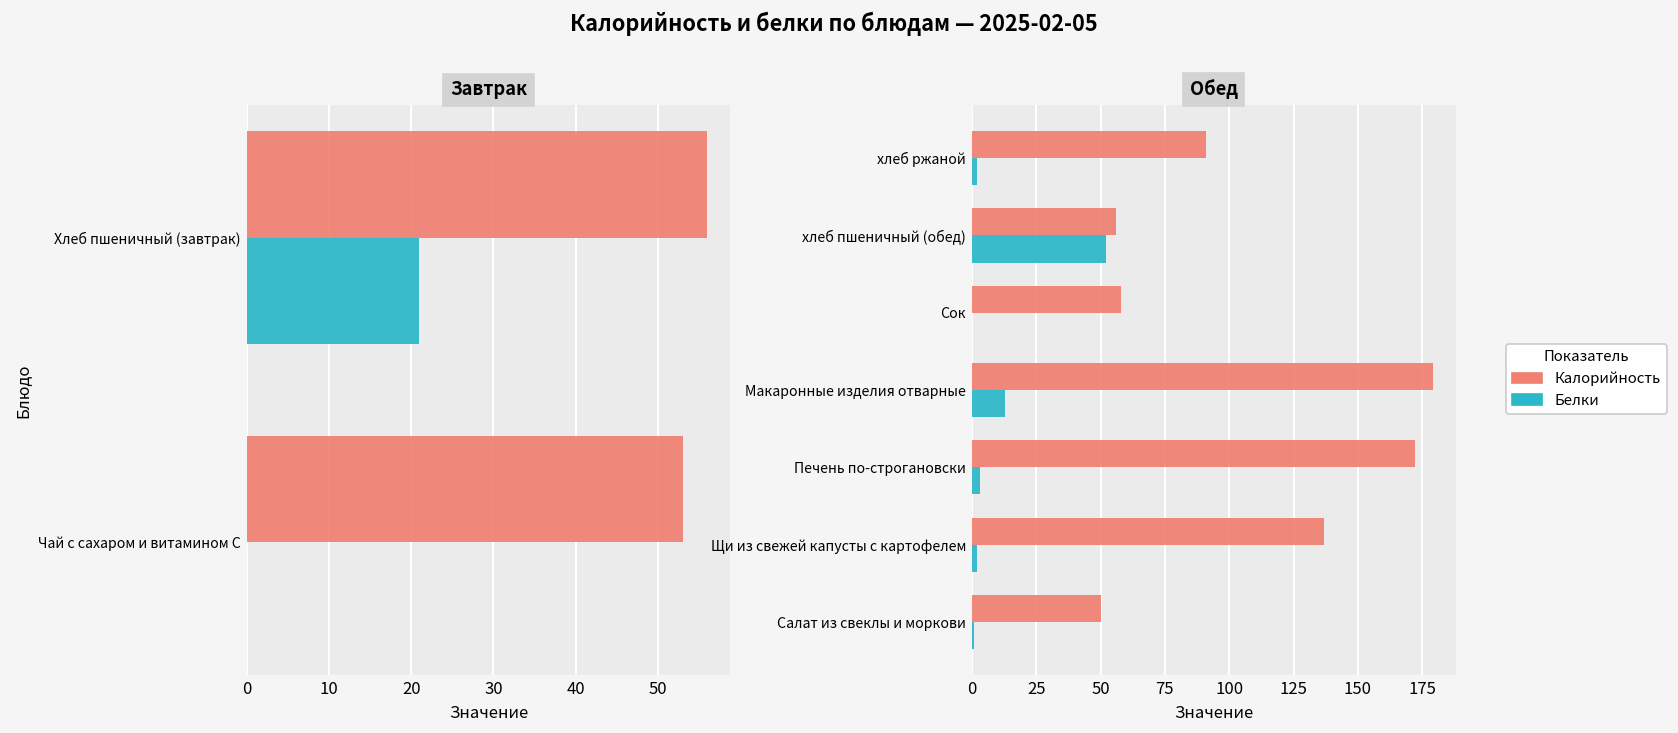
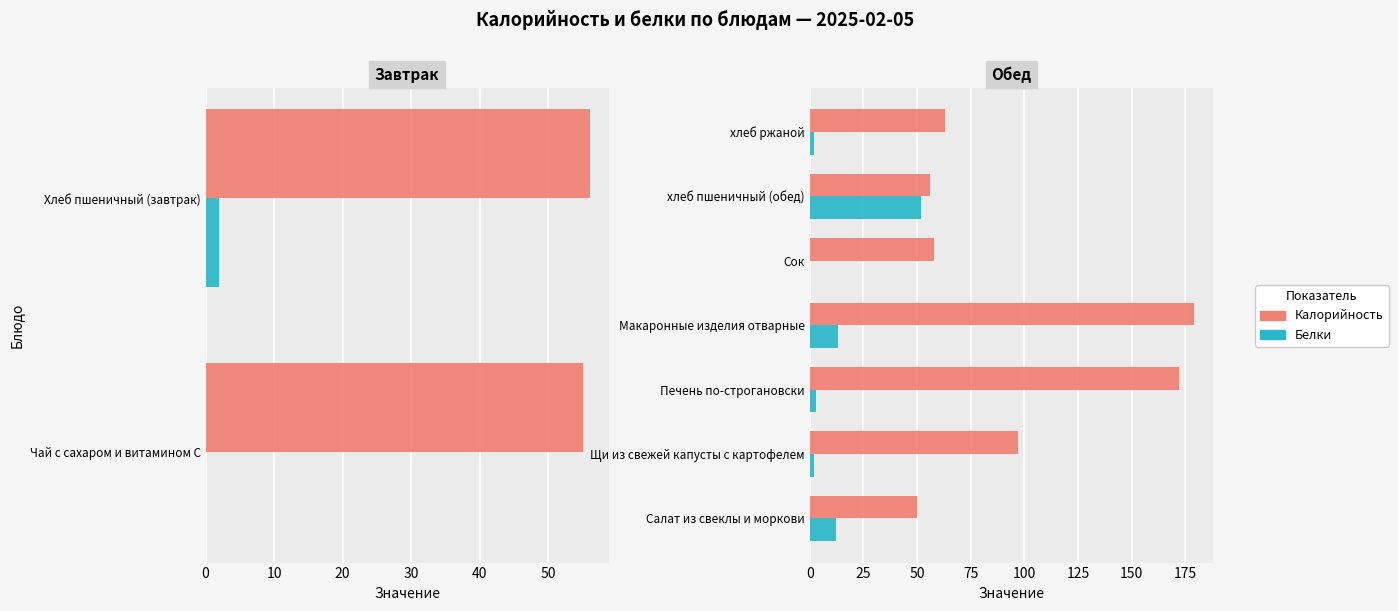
  {
    "Завтрак": {
      "Калорийность": {
        "Хлеб пшеничный (завтрак)": 56,
-       "Чай с сахаром и витамином С": 53
+       "Чай с сахаром и витамином С": 55
      },
      "Белки": {
-       "Хлеб пшеничный (завтрак)": 21,
+       "Хлеб пшеничный (завтрак)": 2,
        "Чай с сахаром и витамином С": 0
      }
    },
    "Обед": {
      "Калорийность": {
-       "хлеб ржаной": 91,
+       "хлеб ржаной": 63,
        "хлеб пшеничный (обед)": 56,
        "Сок": 58,
        "Макаронные изделия отварные": 179,
        "Печень по-строгановски": 172,
-       "Щи из свежей капусты с картофелем": 137,
+       "Щи из свежей капусты с картофелем": 97,
        "Салат из свеклы и моркови": 50
      },
      "Белки": {
        "хлеб ржаной": 2,
        "хлеб пшеничный (обед)": 52,
        "Сок": 0,
        "Макаронные изделия отварные": 13,
        "Печень по-строгановски": 3,
        "Щи из свежей капусты с картофелем": 2,
-       "Салат из свеклы и моркови": 1
+       "Салат из свеклы и моркови": 12
      }
    }
  }
